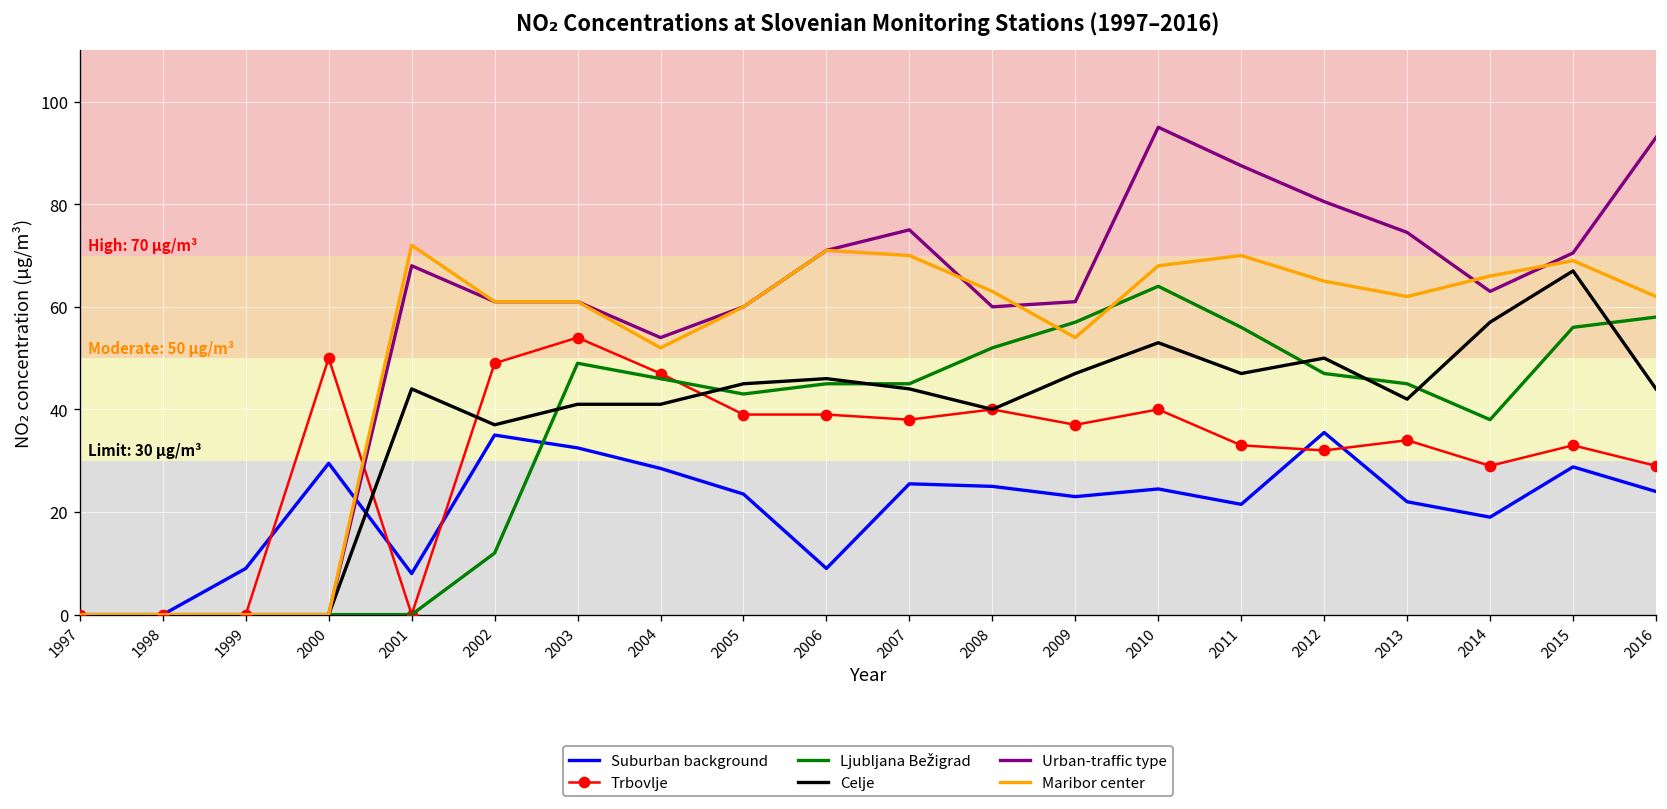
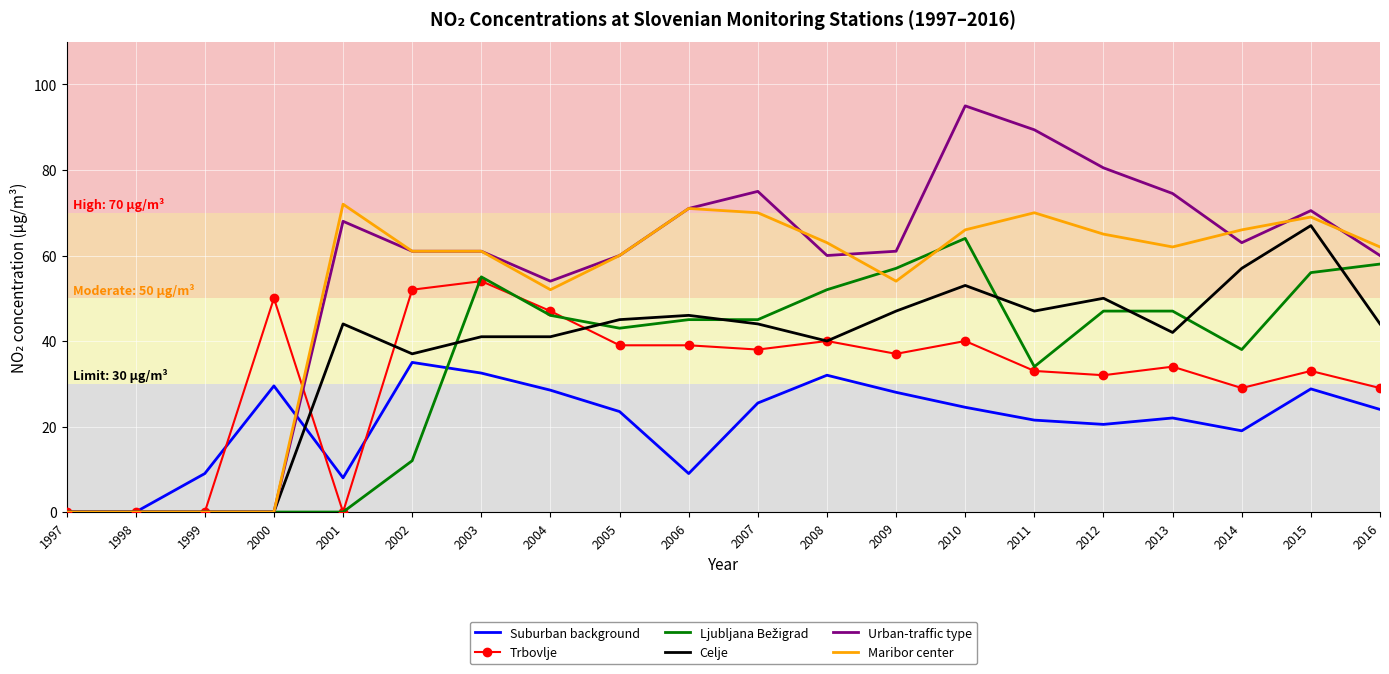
  {
    "Suburban background": {
      "1999": 9,
      "2000": 30,
      "2001": 8,
      "2002": 35,
      "2003": 33,
      "2004": 29,
      "2005": 24,
      "2006": 9,
      "2007": 26,
-     "2008": 25,
-     "2009": 23,
+     "2008": 32,
+     "2009": 28,
      "2010": 25,
      "2011": 22,
-     "2012": 36,
+     "2012": 21,
      "2013": 22,
      "2014": 19,
      "2015": 29,
      "2016": 24
    },
    "Trbovlje": {
      "2000": 50,
-     "2002": 49,
+     "2002": 52,
      "2003": 54,
      "2004": 47,
      "2005": 39,
      "2006": 39,
      "2007": 38,
      "2009": 37,
      "2010": 40,
      "2011": 33,
      "2012": 32,
      "2013": 34,
      "2014": 29,
      "2015": 33,
      "2016": 29
    },
    "Ljubljana Bežigrad": {
      "2002": 12,
-     "2003": 49,
+     "2003": 55,
      "2004": 46,
      "2005": 43,
      "2006": 45,
      "2007": 45,
      "2008": 52,
      "2009": 57,
      "2010": 64,
-     "2011": 56,
+     "2011": 34,
      "2012": 47,
-     "2013": 45,
+     "2013": 47,
      "2014": 38,
      "2015": 56,
      "2016": 58
    },
    "Celje": {
      "2001": 44,
      "2002": 37,
      "2003": 41,
      "2004": 41,
      "2005": 45,
      "2006": 46,
      "2007": 44,
      "2009": 47,
      "2010": 53,
      "2011": 47,
      "2012": 50,
      "2013": 42,
      "2014": 57,
      "2015": 67,
      "2016": 44
    },
    "Urban-traffic type": {
      "2001": 68,
      "2004": 54,
      "2007": 75,
      "2008": 60,
      "2009": 61,
      "2010": 95,
-     "2011": 88,
+     "2011": 89,
      "2012": 81,
      "2013": 75,
      "2014": 63,
      "2015": 71,
-     "2016": 93
+     "2016": 60
    },
    "Maribor center": {
      "2001": 72,
      "2004": 52,
      "2007": 70,
      "2008": 63,
      "2009": 54,
-     "2010": 68,
+     "2010": 66,
      "2011": 70,
      "2012": 65,
      "2013": 62,
      "2014": 66,
      "2015": 69,
      "2016": 62
    }
  }
